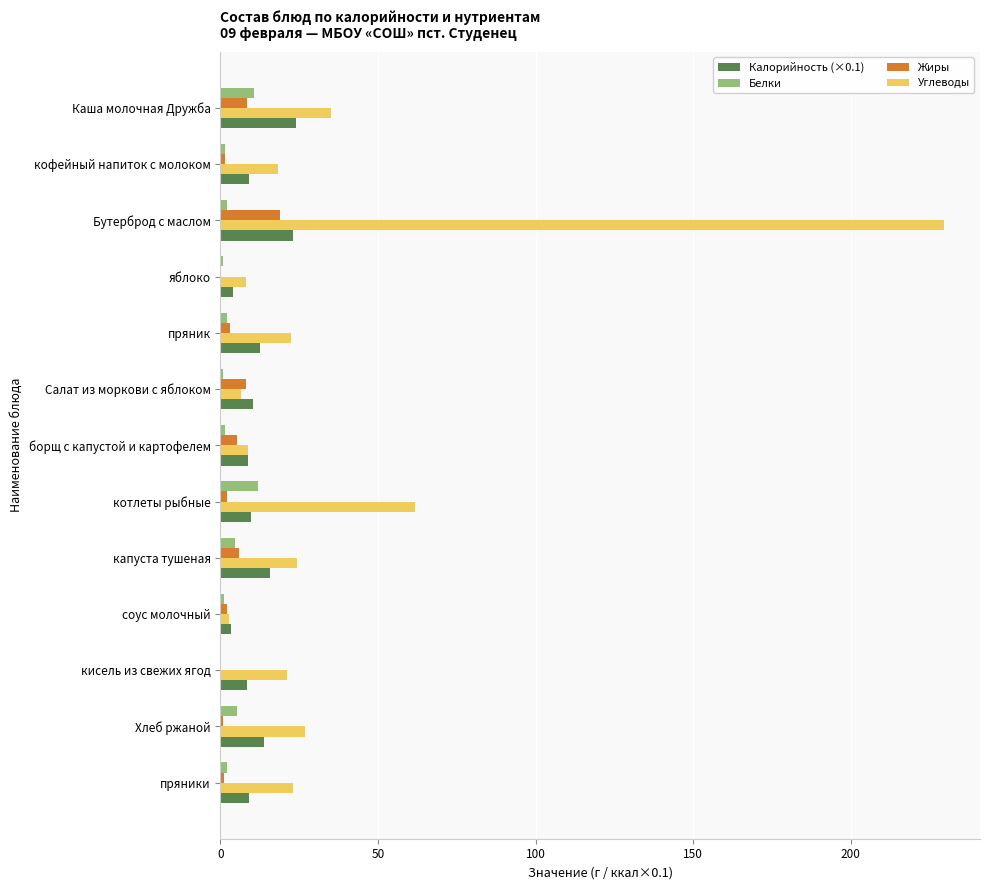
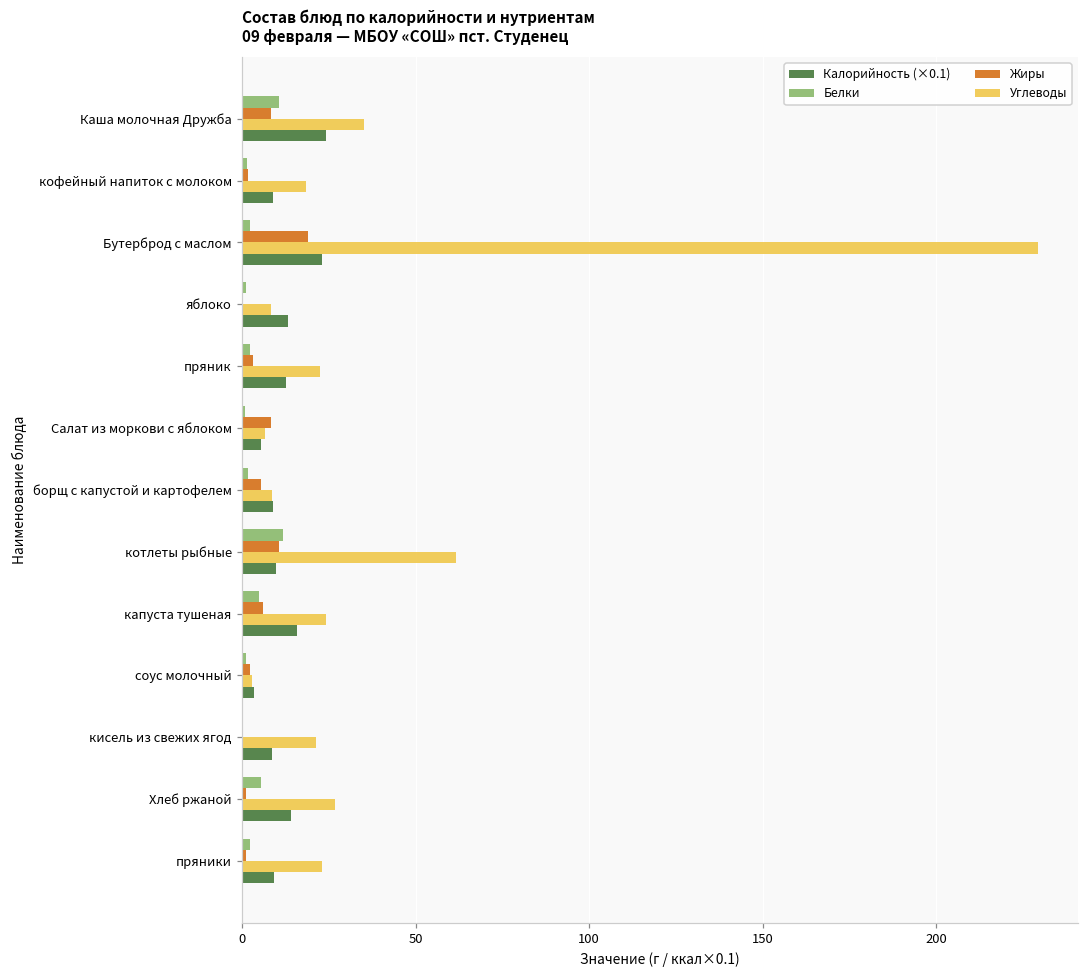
  {
    "Калорийность (×0.1)": {
      "Каша молочная Дружба": 24,
      "кофейный напиток с молоком": 9,
      "Бутерброд с маслом": 23,
-     "яблоко": 4,
+     "яблоко": 13,
      "пряник": 13,
-     "Салат из моркови с яблоком": 10,
+     "Салат из моркови с яблоком": 5,
      "борщ с капустой и картофелем": 9,
      "котлеты рыбные": 10,
      "капуста тушеная": 16,
      "соус молочный": 3,
      "кисель из свежих ягод": 9,
      "Хлеб ржаной": 14,
      "пряники": 9
    },
    "Белки": {
      "Каша молочная Дружба": 11,
      "кофейный напиток с молоком": 1,
      "Бутерброд с маслом": 2,
      "яблоко": 1,
      "пряник": 2,
      "борщ с капустой и картофелем": 2,
      "котлеты рыбные": 12,
      "капуста тушеная": 5,
      "соус молочный": 1,
      "Хлеб ржаной": 5,
      "пряники": 2
    },
    "Жиры": {
      "Каша молочная Дружба": 8,
      "кофейный напиток с молоком": 2,
      "Бутерброд с маслом": 19,
      "яблоко": 0,
      "пряник": 3,
      "Салат из моркови с яблоком": 8,
      "борщ с капустой и картофелем": 5,
-     "котлеты рыбные": 2,
+     "котлеты рыбные": 11,
      "капуста тушеная": 6,
      "соус молочный": 2,
      "кисель из свежих ягод": 0,
      "Хлеб ржаной": 1,
      "пряники": 1
    },
    "Углеводы": {
      "Каша молочная Дружба": 35,
      "кофейный напиток с молоком": 18,
      "Бутерброд с маслом": 230,
      "яблоко": 8,
      "пряник": 22,
      "Салат из моркови с яблоком": 7,
      "борщ с капустой и картофелем": 9,
      "котлеты рыбные": 62,
      "капуста тушеная": 24,
      "соус молочный": 3,
      "кисель из свежих ягод": 21,
      "Хлеб ржаной": 27,
      "пряники": 23
    }
  }
